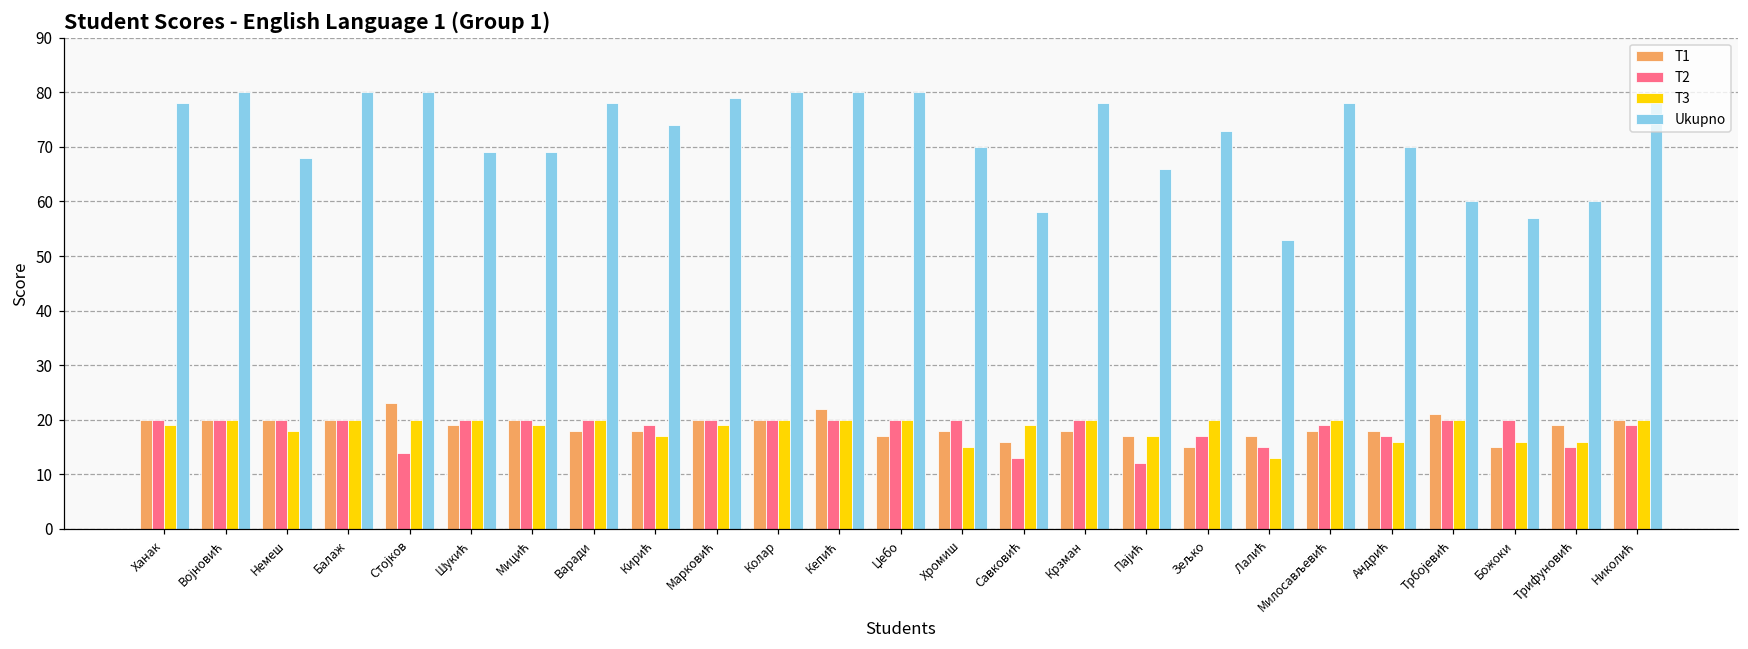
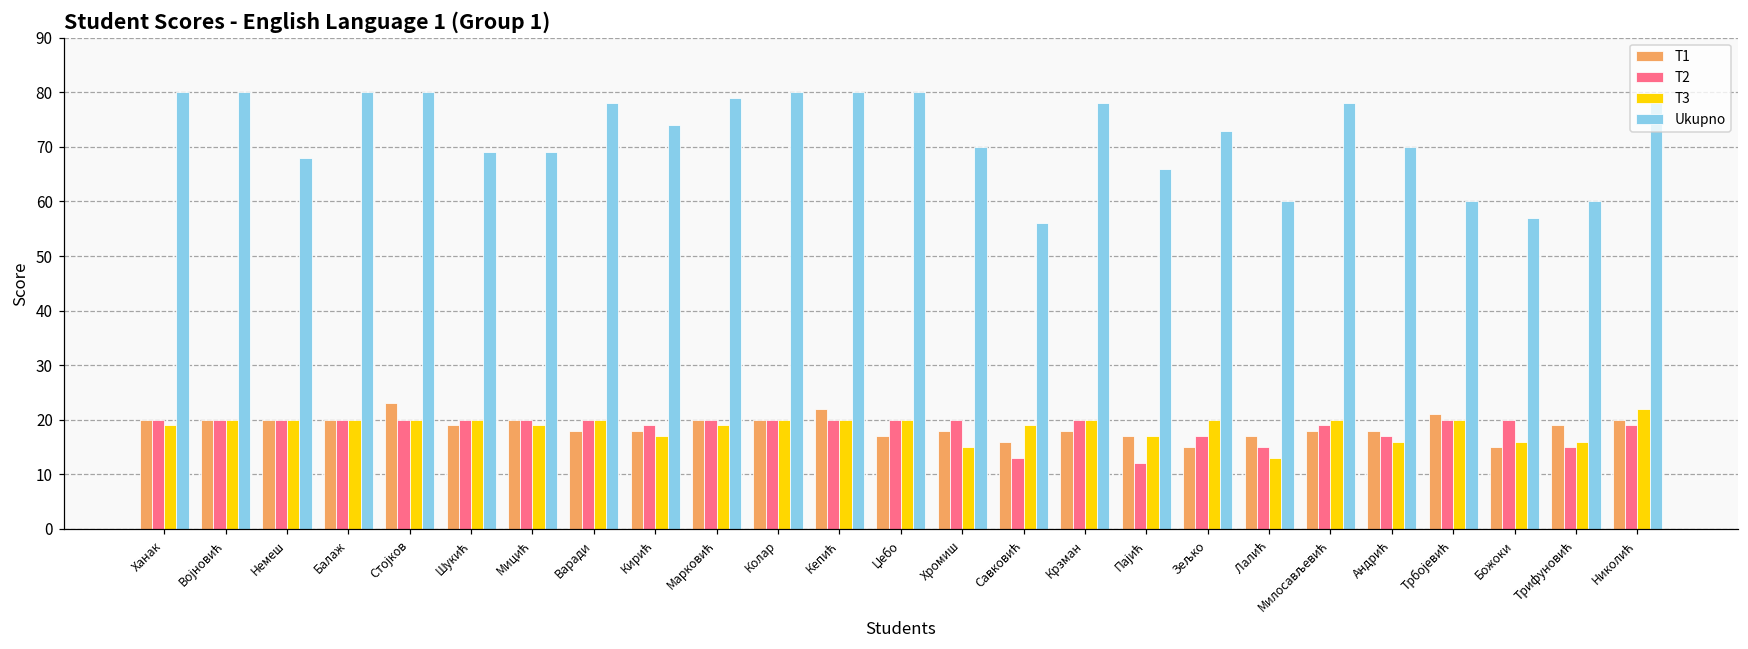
  {
    "T1": {
      "Ханак": 20,
      "Војновић": 20,
      "Немеш": 20,
      "Балаж": 20,
      "Стојков": 23,
      "Шукић": 19,
      "Мицић": 20,
      "Варади": 18,
      "Кирић": 18,
      "Марковић": 20,
      "Колар": 20,
      "Кепић": 22,
      "Џебо": 17,
      "Хромиш": 18,
      "Савковић": 16,
      "Крзман": 18,
      "Пајић": 17,
      "Зељко": 15,
      "Лалић": 17,
      "Милосављевић": 18,
      "Андрић": 18,
      "Трбојевић": 21,
      "Божоки": 15,
      "Трифуновић": 19,
      "Николић": 20
    },
    "T2": {
      "Ханак": 20,
      "Војновић": 20,
      "Немеш": 20,
      "Балаж": 20,
-     "Стојков": 14,
+     "Стојков": 20,
      "Шукић": 20,
      "Мицић": 20,
      "Варади": 20,
      "Кирић": 19,
      "Марковић": 20,
      "Колар": 20,
      "Кепић": 20,
      "Џебо": 20,
      "Хромиш": 20,
      "Савковић": 13,
      "Крзман": 20,
      "Пајић": 12,
      "Зељко": 17,
      "Лалић": 15,
      "Милосављевић": 19,
      "Андрић": 17,
      "Трбојевић": 20,
      "Божоки": 20,
      "Трифуновић": 15,
      "Николић": 19
    },
    "T3": {
      "Ханак": 19,
      "Војновић": 20,
-     "Немеш": 18,
+     "Немеш": 20,
      "Балаж": 20,
      "Стојков": 20,
      "Шукић": 20,
      "Мицић": 19,
      "Варади": 20,
      "Кирић": 17,
      "Марковић": 19,
      "Колар": 20,
      "Кепић": 20,
      "Џебо": 20,
      "Хромиш": 15,
      "Савковић": 19,
      "Крзман": 20,
      "Пајић": 17,
      "Зељко": 20,
      "Лалић": 13,
      "Милосављевић": 20,
      "Андрић": 16,
      "Трбојевић": 20,
      "Божоки": 16,
      "Трифуновић": 16,
-     "Николић": 20
+     "Николић": 22
    },
    "Ukupno": {
-     "Ханак": 78,
+     "Ханак": 80,
      "Војновић": 80,
      "Немеш": 68,
      "Балаж": 80,
      "Стојков": 80,
      "Шукић": 69,
      "Мицић": 69,
      "Варади": 78,
      "Кирић": 74,
      "Марковић": 79,
      "Колар": 80,
      "Кепић": 80,
      "Џебо": 80,
      "Хромиш": 70,
-     "Савковић": 58,
+     "Савковић": 56,
      "Крзман": 78,
      "Пајић": 66,
      "Зељко": 73,
-     "Лалић": 53,
+     "Лалић": 60,
      "Милосављевић": 78,
      "Андрић": 70,
      "Трбојевић": 60,
      "Божоки": 57,
      "Трифуновић": 60
    }
  }
